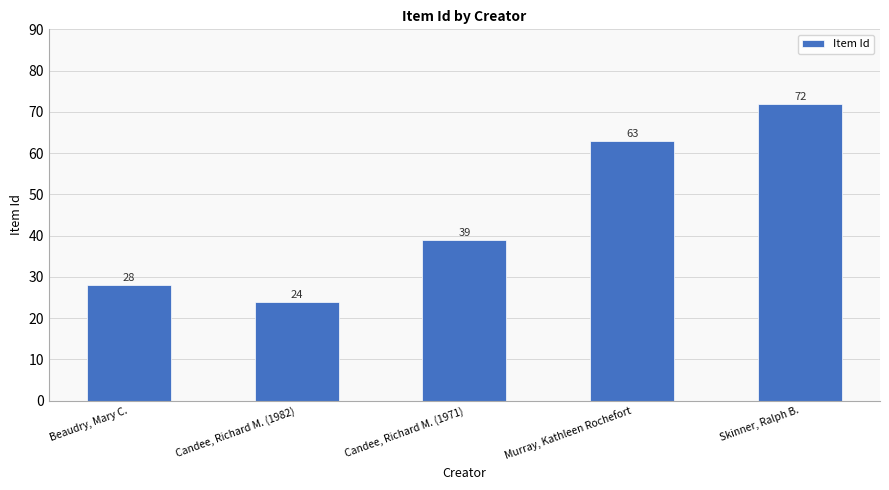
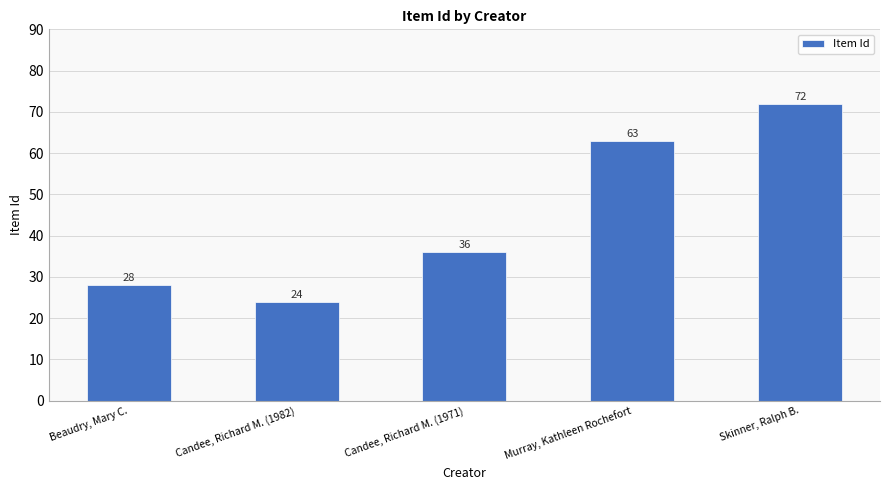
  {
    "Beaudry, Mary C.": 28,
    "Candee, Richard M. (1982)": 24,
-   "Candee, Richard M. (1971)": 39,
+   "Candee, Richard M. (1971)": 36,
    "Murray, Kathleen Rochefort": 63,
    "Skinner, Ralph B.": 72
  }
